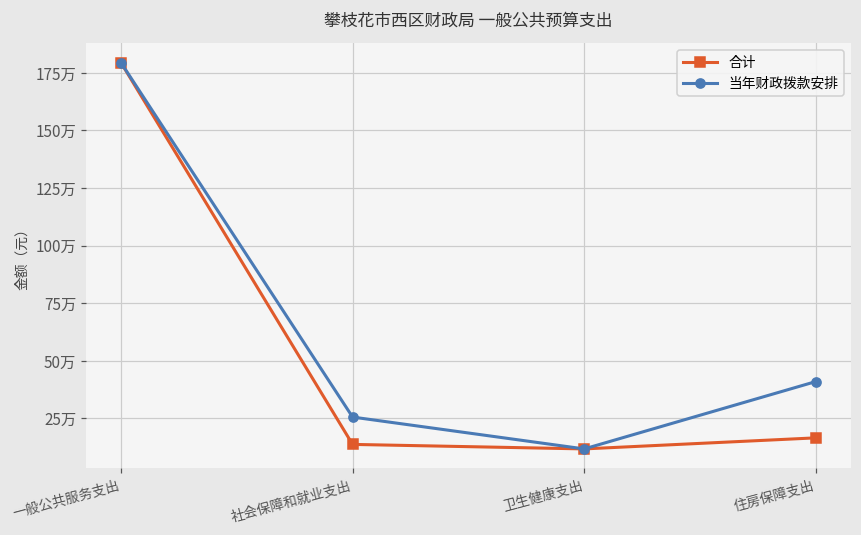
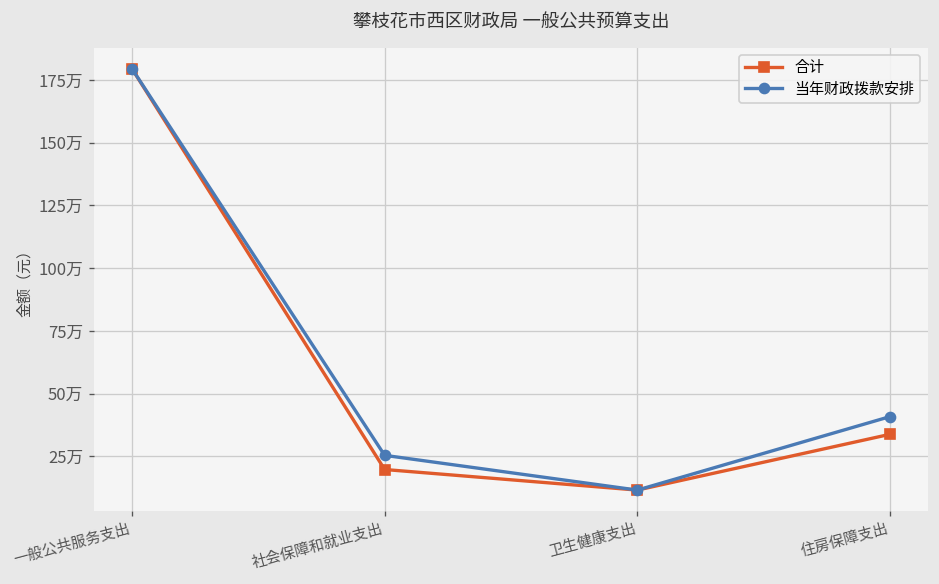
  {
    "合计": {
-     "社会保障和就业支出": "14万",
-     "住房保障支出": "16万"
+     "社会保障和就业支出": "20万",
+     "住房保障支出": "34万"
    },
    "当年财政拨款安排": {
      "社会保障和就业支出": "25万",
      "住房保障支出": "41万"
    }
  }
